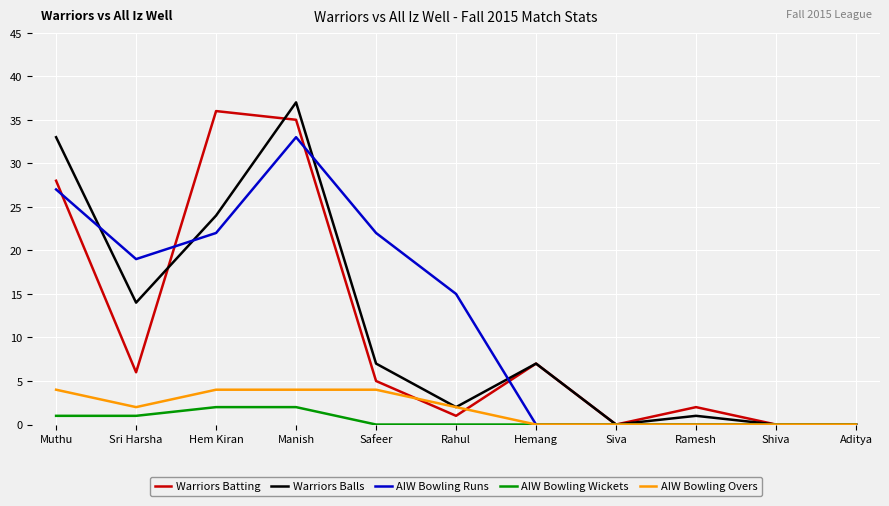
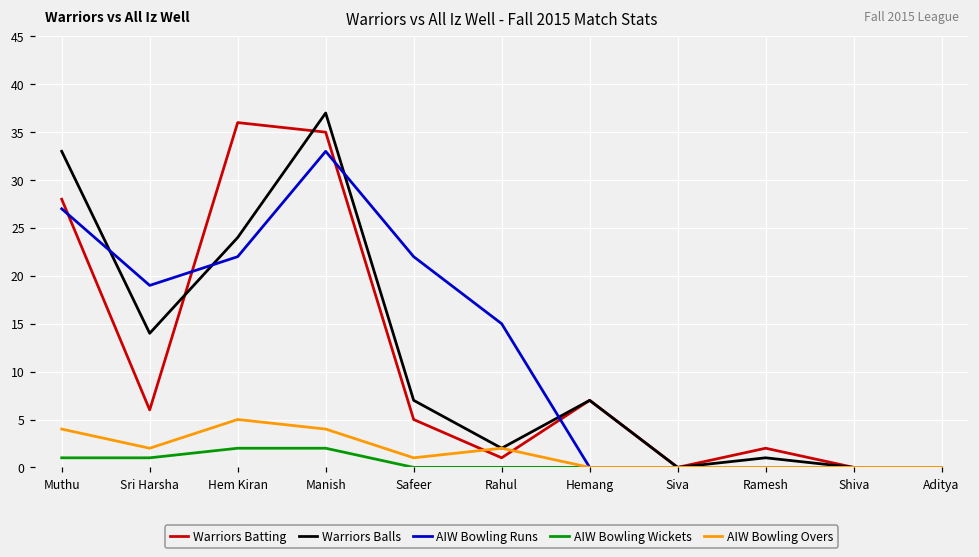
  {
    "Warriors Batting": {
      "Muthu": 28,
      "Sri Harsha": 6,
      "Hem Kiran": 36,
      "Manish": 35,
      "Safeer": 5,
      "Rahul": 1,
      "Ramesh": 2
    },
    "Warriors Balls": {
      "Muthu": 33,
      "Sri Harsha": 14,
      "Hem Kiran": 24,
      "Manish": 37,
      "Safeer": 7,
      "Ramesh": 1
    },
    "AIW Bowling Runs": {
      "Muthu": 27,
      "Sri Harsha": 19,
      "Hem Kiran": 22,
      "Manish": 33,
      "Safeer": 22,
      "Rahul": 15
    },
    "AIW Bowling Wickets": {
      "Muthu": 1,
      "Sri Harsha": 1,
      "Hem Kiran": 2,
      "Manish": 2,
      "Safeer": 0,
      "Rahul": 0
    },
    "AIW Bowling Overs": {
      "Muthu": 4,
      "Sri Harsha": 2,
-     "Hem Kiran": 4,
+     "Hem Kiran": 5,
      "Manish": 4,
-     "Safeer": 4
+     "Safeer": 1
    }
  }
